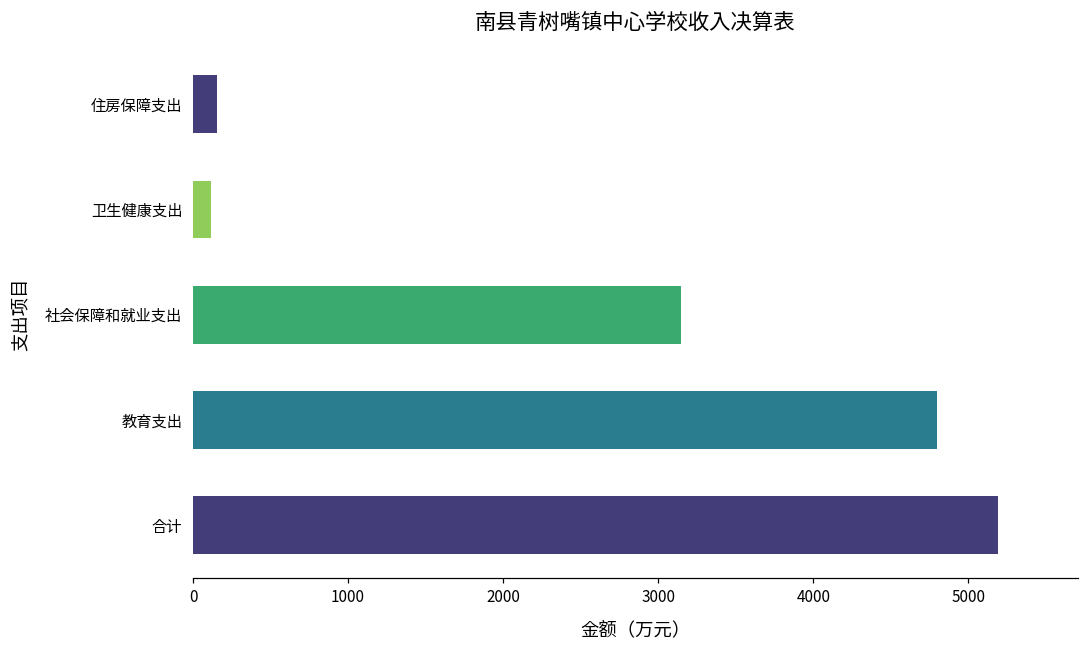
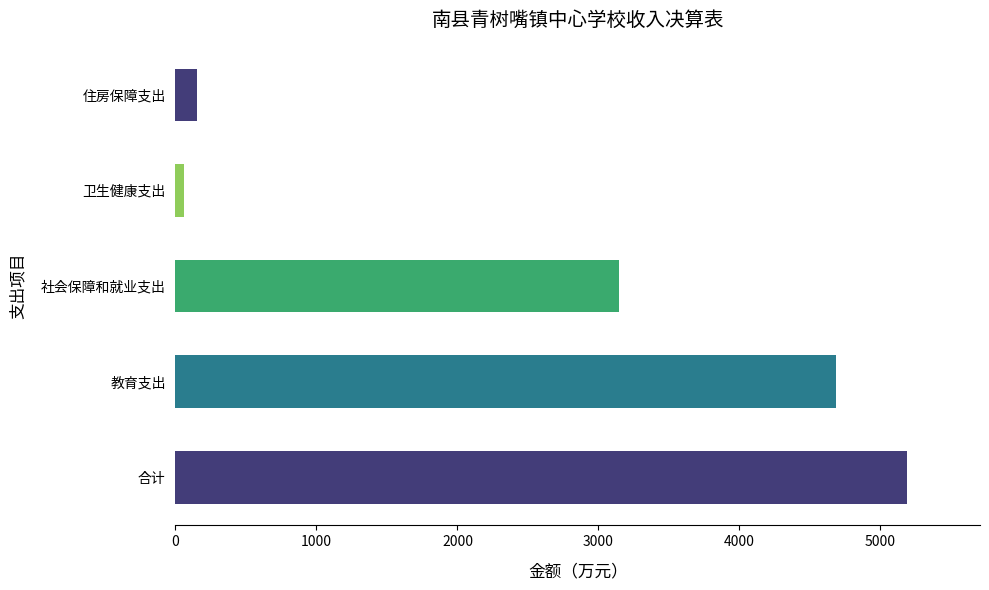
  {
    "住房保障支出": 150,
-   "卫生健康支出": 120,
+   "卫生健康支出": 60,
    "社会保障和就业支出": 3150,
-   "教育支出": 4800,
+   "教育支出": 4680,
    "合计": 5190
  }
